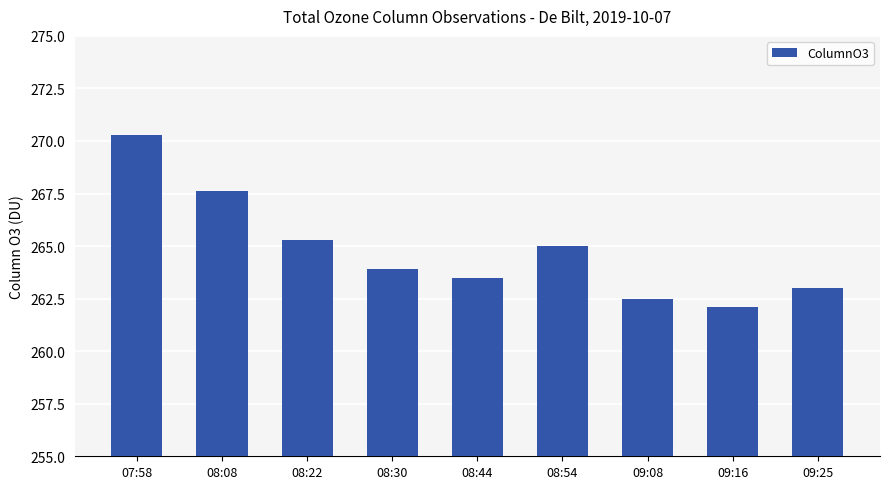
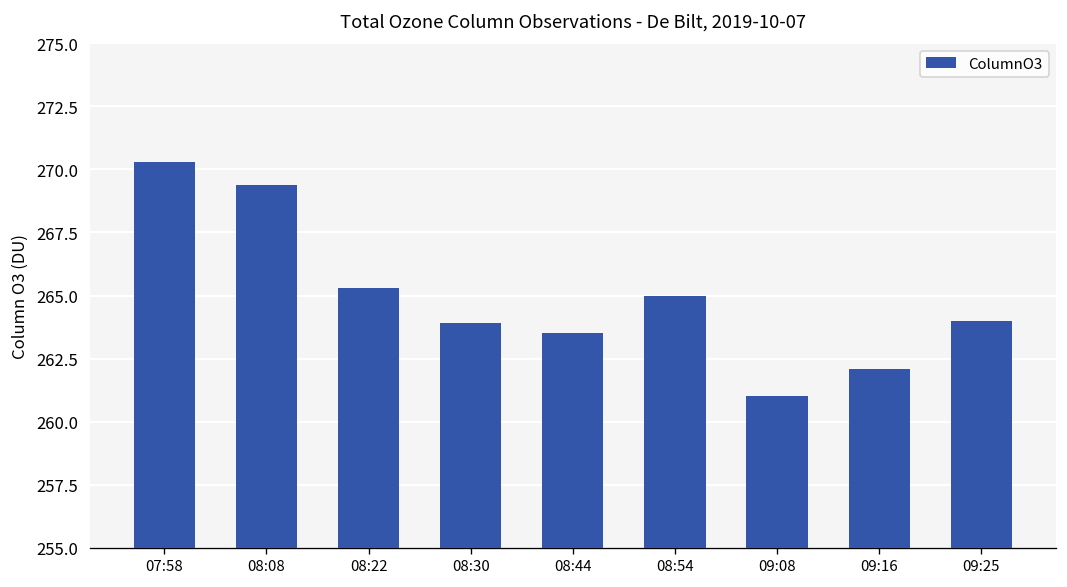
  {
    "07:58": 270.3,
-   "08:08": 267.6,
+   "08:08": 269.4,
    "08:22": 265.3,
    "08:30": 263.9,
    "08:44": 263.5,
    "08:54": 265.0,
-   "09:08": 262.5,
+   "09:08": 261.0,
    "09:16": 262.1,
-   "09:25": 263
+   "09:25": 264
  }
